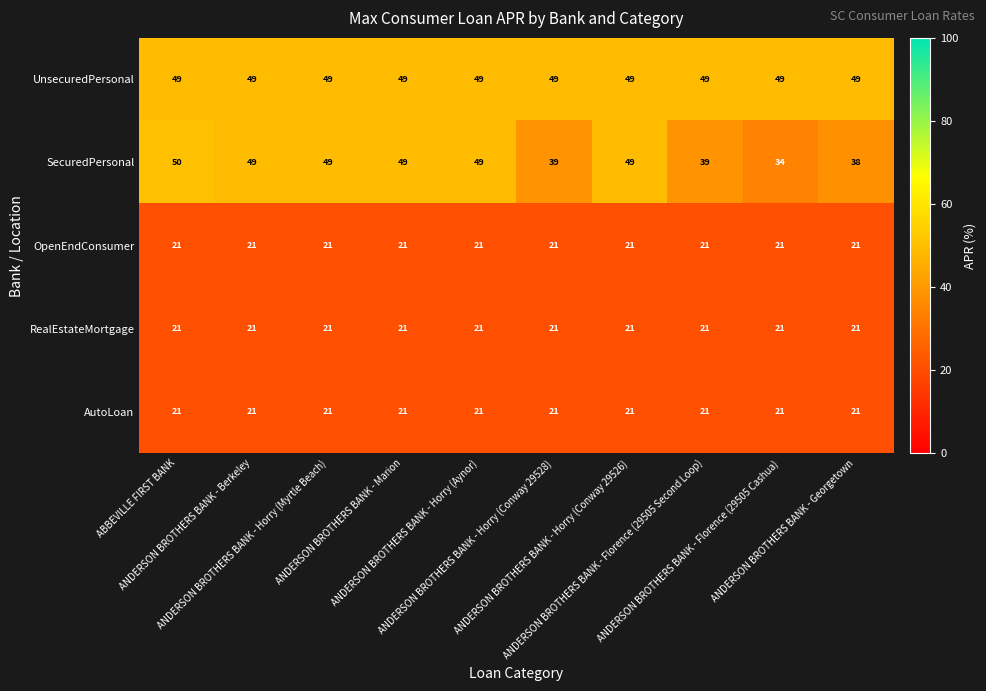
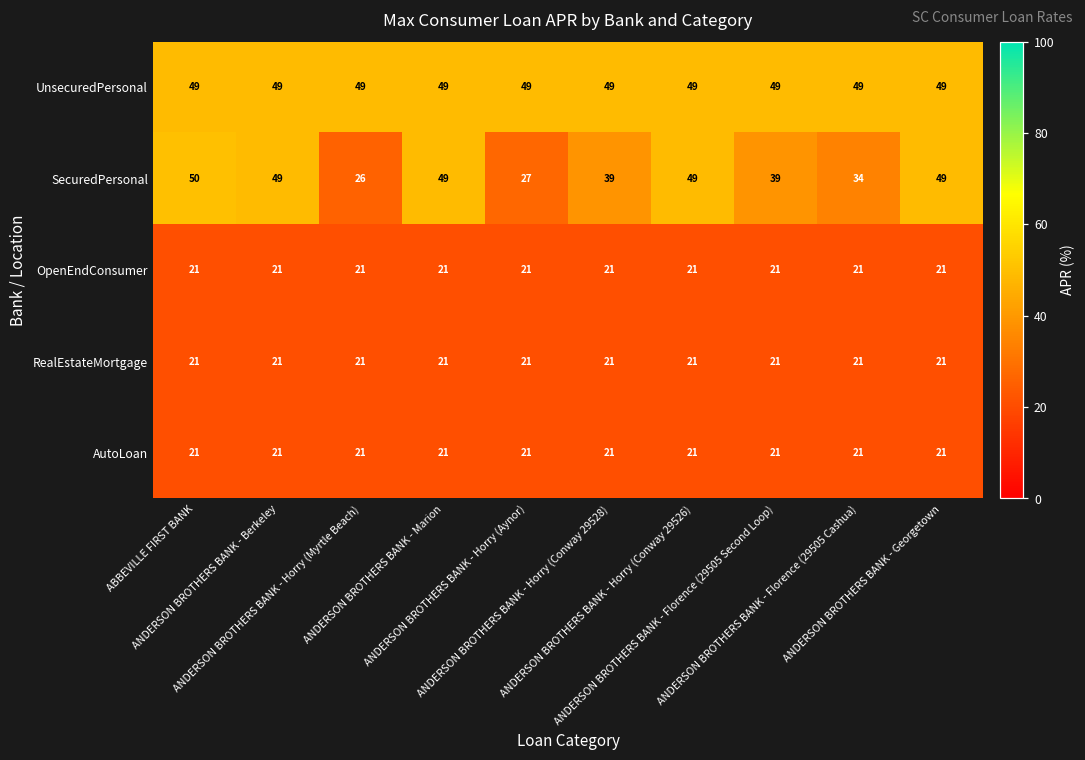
  {
    "UnsecuredPersonal": {
      "ABBEVILLE FIRST BANK": 49,
      "ANDERSON BROTHERS BANK - Berkeley": 49,
      "ANDERSON BROTHERS BANK - Horry (Myrtle Beach)": 49,
      "ANDERSON BROTHERS BANK - Marion": 49,
      "ANDERSON BROTHERS BANK - Horry (Aynor)": 49,
      "ANDERSON BROTHERS BANK - Horry (Conway 29528)": 49,
      "ANDERSON BROTHERS BANK - Horry (Conway 29526)": 49,
      "ANDERSON BROTHERS BANK - Florence (29505 Second Loop)": 49,
      "ANDERSON BROTHERS BANK - Florence (29505 Cashua)": 49,
      "ANDERSON BROTHERS BANK - Georgetown": 49
    },
    "SecuredPersonal": {
      "ABBEVILLE FIRST BANK": 50,
      "ANDERSON BROTHERS BANK - Berkeley": 49,
-     "ANDERSON BROTHERS BANK - Horry (Myrtle Beach)": 49,
+     "ANDERSON BROTHERS BANK - Horry (Myrtle Beach)": 26,
      "ANDERSON BROTHERS BANK - Marion": 49,
-     "ANDERSON BROTHERS BANK - Horry (Aynor)": 49,
+     "ANDERSON BROTHERS BANK - Horry (Aynor)": 27,
      "ANDERSON BROTHERS BANK - Horry (Conway 29528)": 39,
      "ANDERSON BROTHERS BANK - Horry (Conway 29526)": 49,
      "ANDERSON BROTHERS BANK - Florence (29505 Second Loop)": 39,
      "ANDERSON BROTHERS BANK - Florence (29505 Cashua)": 34,
-     "ANDERSON BROTHERS BANK - Georgetown": 38
+     "ANDERSON BROTHERS BANK - Georgetown": 49
    },
    "OpenEndConsumer": {
      "ABBEVILLE FIRST BANK": 21,
      "ANDERSON BROTHERS BANK - Berkeley": 21,
      "ANDERSON BROTHERS BANK - Horry (Myrtle Beach)": 21,
      "ANDERSON BROTHERS BANK - Marion": 21,
      "ANDERSON BROTHERS BANK - Horry (Aynor)": 21,
      "ANDERSON BROTHERS BANK - Horry (Conway 29528)": 21,
      "ANDERSON BROTHERS BANK - Horry (Conway 29526)": 21,
      "ANDERSON BROTHERS BANK - Florence (29505 Second Loop)": 21,
      "ANDERSON BROTHERS BANK - Florence (29505 Cashua)": 21,
      "ANDERSON BROTHERS BANK - Georgetown": 21
    },
    "RealEstateMortgage": {
      "ABBEVILLE FIRST BANK": 21,
      "ANDERSON BROTHERS BANK - Berkeley": 21,
      "ANDERSON BROTHERS BANK - Horry (Myrtle Beach)": 21,
      "ANDERSON BROTHERS BANK - Marion": 21,
      "ANDERSON BROTHERS BANK - Horry (Aynor)": 21,
      "ANDERSON BROTHERS BANK - Horry (Conway 29528)": 21,
      "ANDERSON BROTHERS BANK - Horry (Conway 29526)": 21,
      "ANDERSON BROTHERS BANK - Florence (29505 Second Loop)": 21,
      "ANDERSON BROTHERS BANK - Florence (29505 Cashua)": 21,
      "ANDERSON BROTHERS BANK - Georgetown": 21
    },
    "AutoLoan": {
      "ABBEVILLE FIRST BANK": 21,
      "ANDERSON BROTHERS BANK - Berkeley": 21,
      "ANDERSON BROTHERS BANK - Horry (Myrtle Beach)": 21,
      "ANDERSON BROTHERS BANK - Marion": 21,
      "ANDERSON BROTHERS BANK - Horry (Aynor)": 21,
      "ANDERSON BROTHERS BANK - Horry (Conway 29528)": 21,
      "ANDERSON BROTHERS BANK - Horry (Conway 29526)": 21,
      "ANDERSON BROTHERS BANK - Florence (29505 Second Loop)": 21,
      "ANDERSON BROTHERS BANK - Florence (29505 Cashua)": 21,
      "ANDERSON BROTHERS BANK - Georgetown": 21
    }
  }
